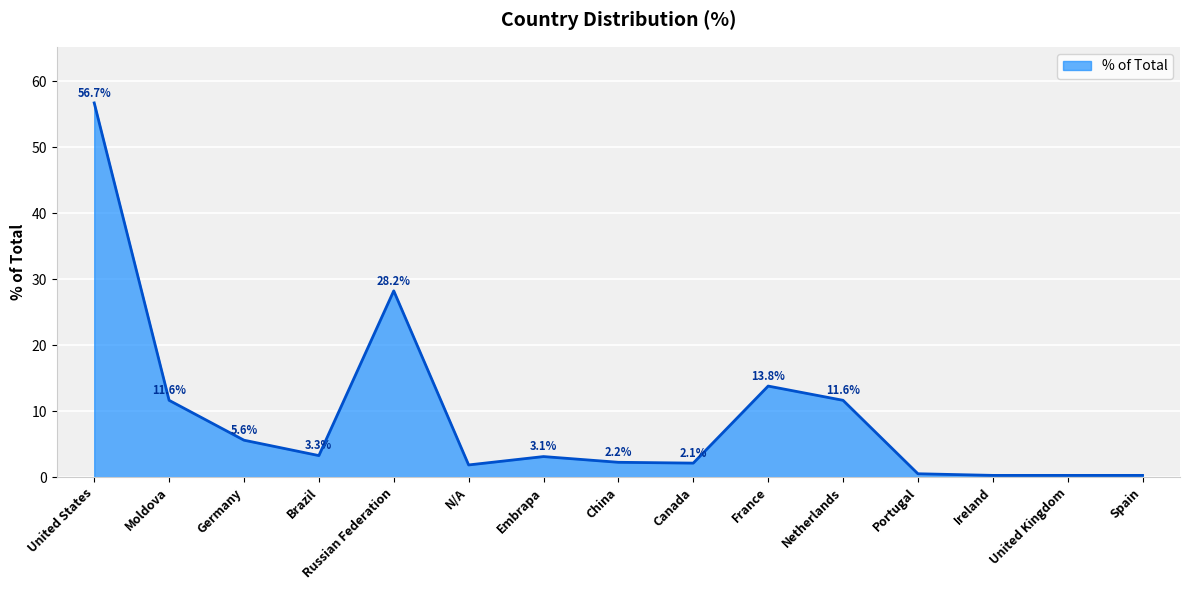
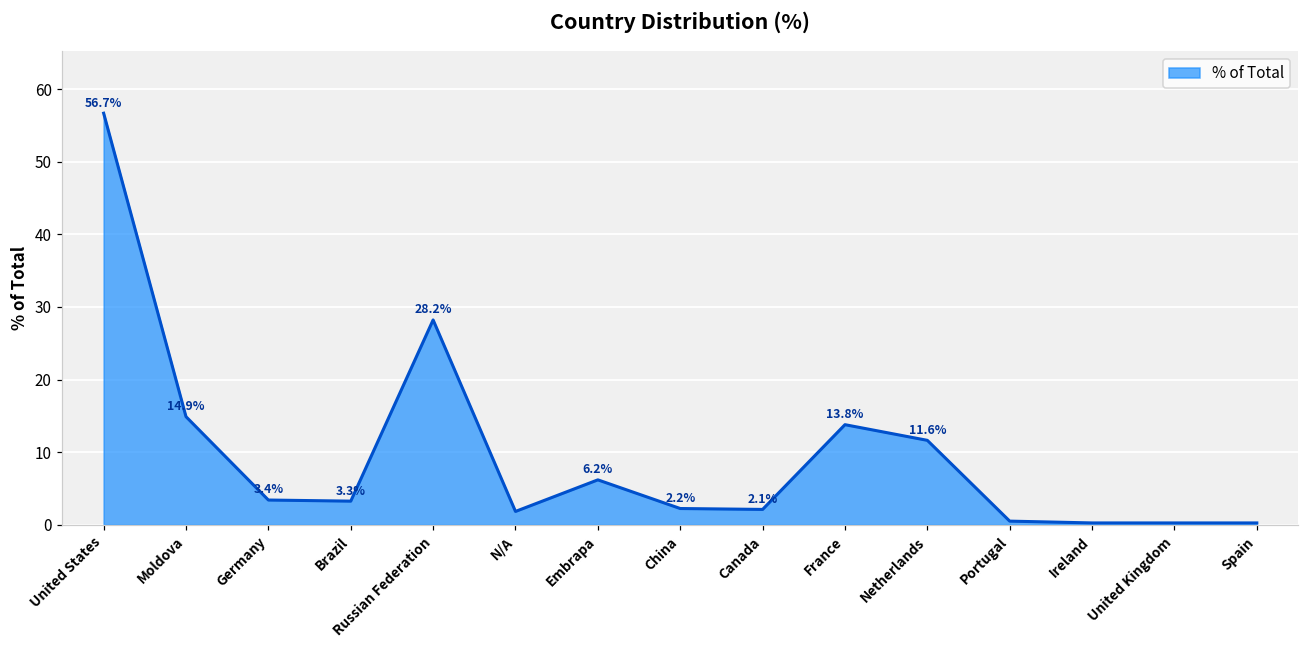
  {
    "United States": "56.7%",
-   "Moldova": "11.6%",
-   "Germany": "5.6%",
+   "Moldova": "14.9%",
+   "Germany": "3.4%",
    "Brazil": "3.3%",
    "Russian Federation": "28.2%",
-   "Embrapa": "3.1%",
+   "Embrapa": "6.2%",
    "China": "2.2%",
    "Canada": "2.1%",
    "France": "13.8%",
    "Netherlands": "11.6%"
  }
